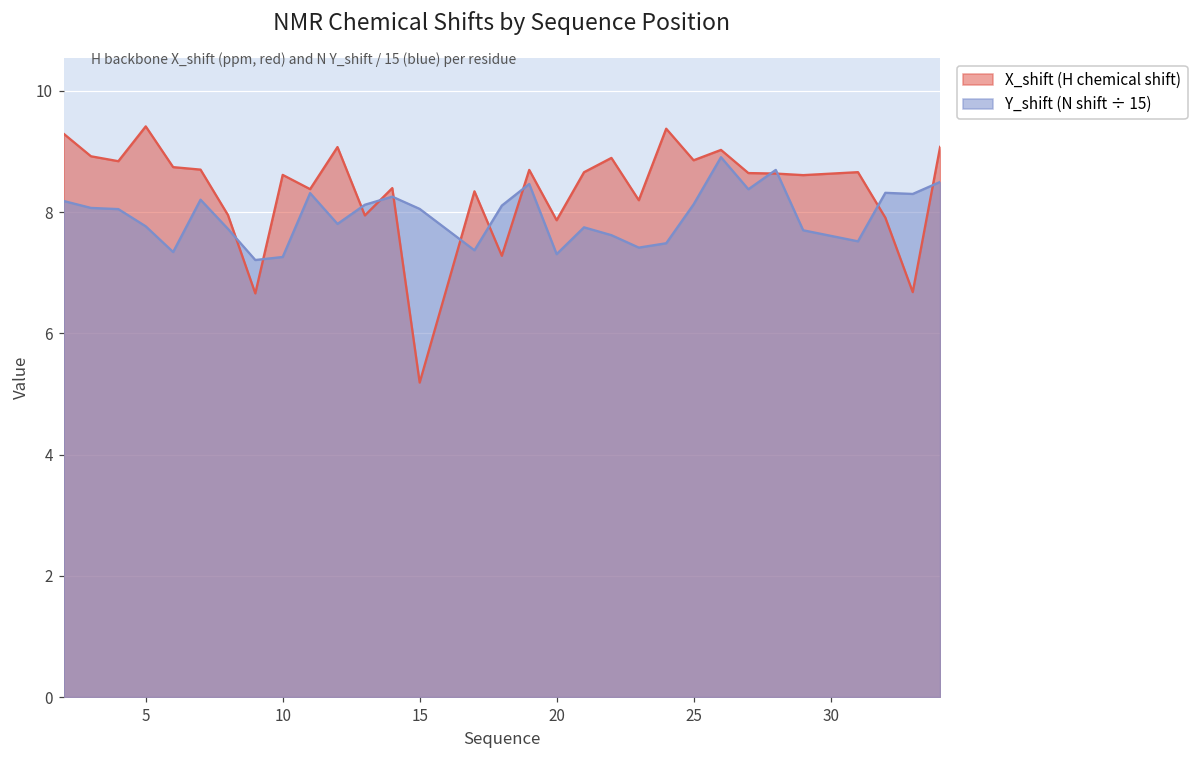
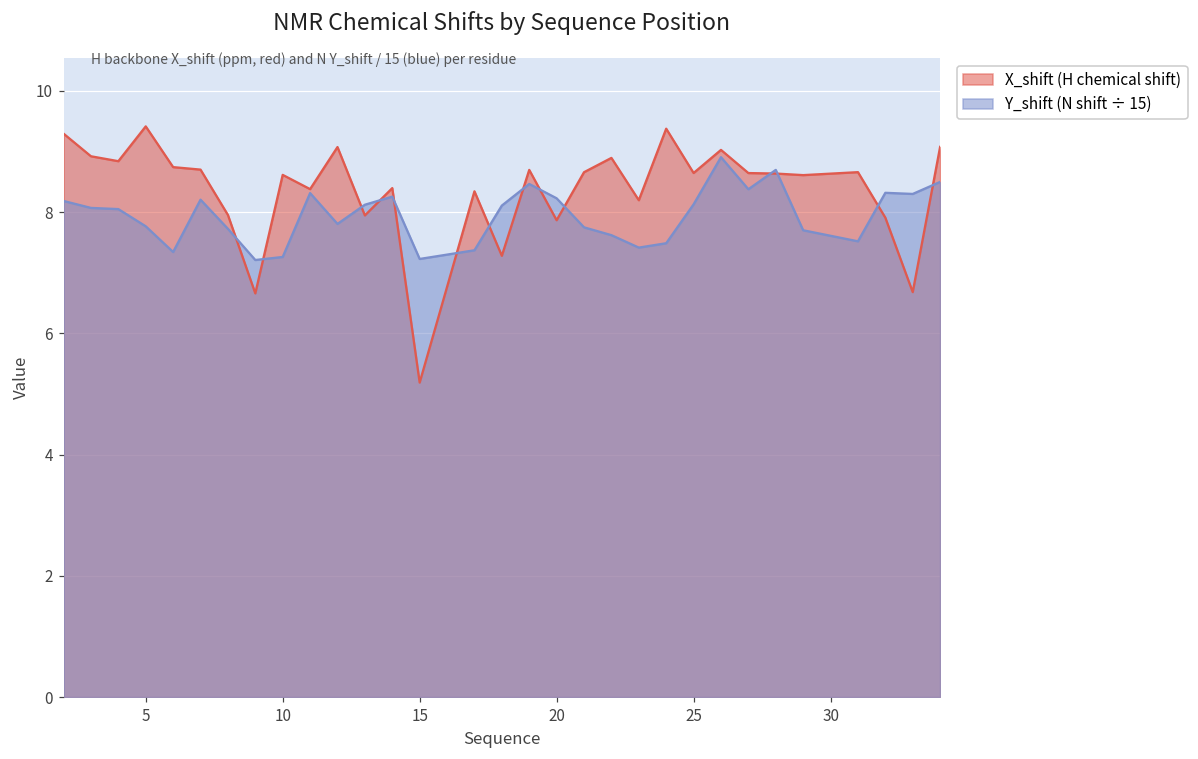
  {
    "X_shift (H chemical shift)": {
      "5": 9.4,
      "10": 8.6,
      "15": 5.2,
      "20": 7.9,
-     "25": 8.9
+     "25": 8.6
    },
    "Y_shift (N shift ÷ 15)": {
      "5": 7.8,
      "10": 7.3,
-     "15": 8.1,
-     "20": 7.3,
+     "15": 7.2,
+     "20": 8.2,
      "25": 8.1
    }
  }
